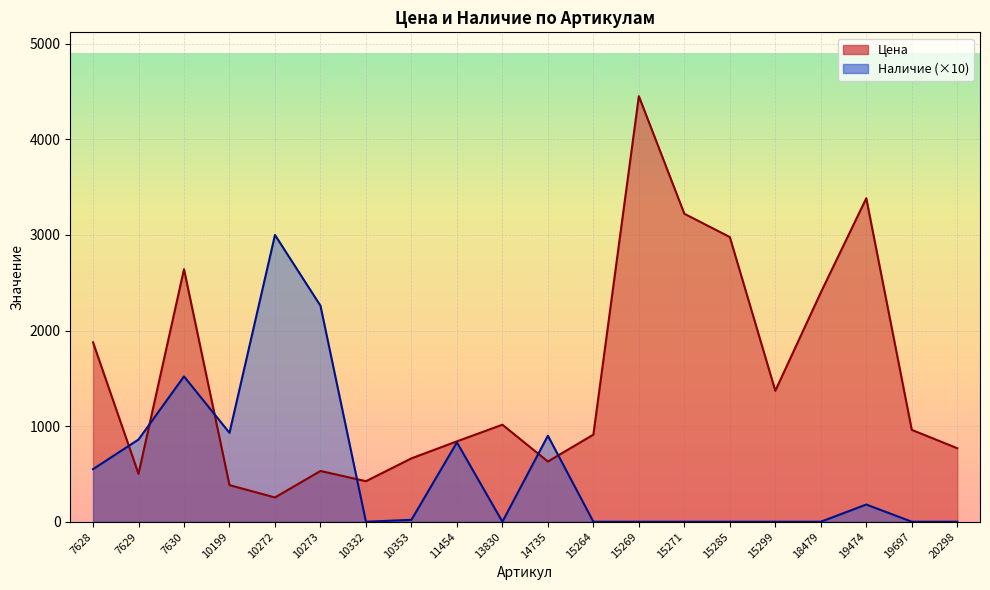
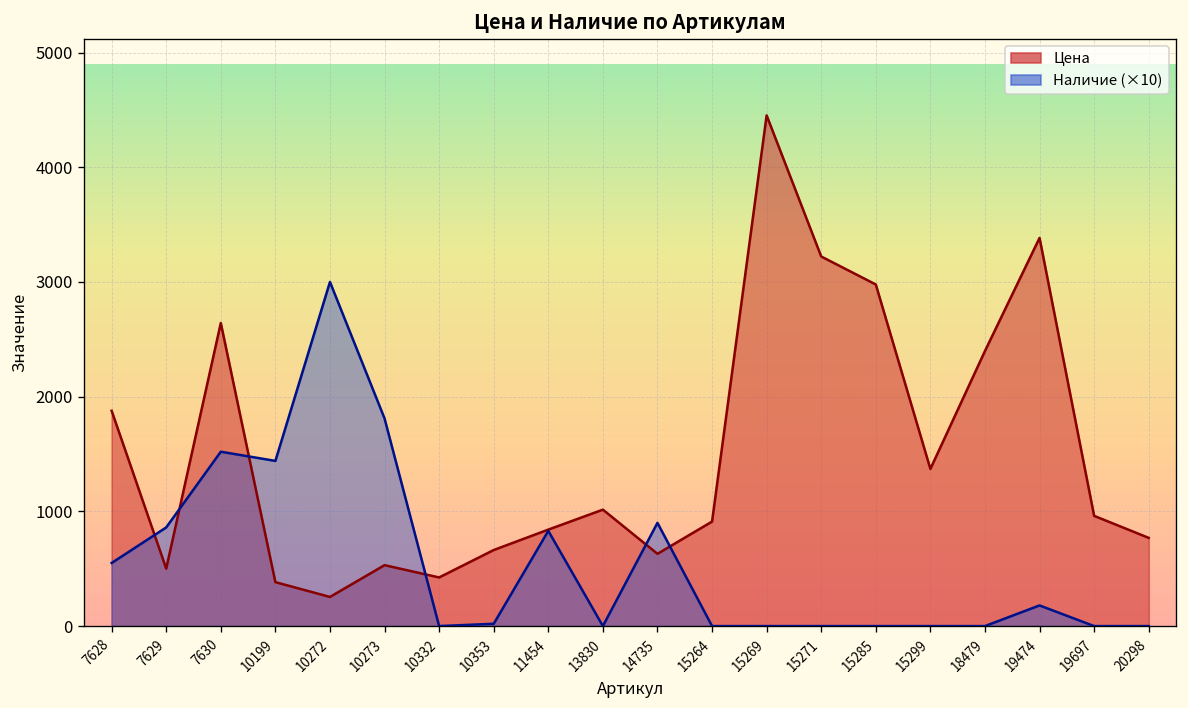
  {
    "Цена": {
      "7628": 1900,
      "7629": 500,
      "7630": 2600,
      "10199": 400,
      "10272": 300,
      "10273": 500,
      "10332": 400,
      "10353": 700,
      "13830": 1000,
      "14735": 600,
      "15264": 900,
      "15269": 4500,
      "15271": 3200,
      "15285": 3000,
      "15299": 1400,
      "18479": 2400,
      "19474": 3400,
      "19697": 1000,
      "20298": 800
    },
    "Наличие (×10)": {
      "7628": 600,
      "7629": 900,
      "7630": 1500,
-     "10199": 900,
+     "10199": 1400,
      "10272": 3000,
-     "10273": 2300,
+     "10273": 1800,
      "10332": 0,
      "10353": 0,
      "13830": 0,
      "14735": 900,
      "15264": 0,
      "15269": 0,
      "15271": 0,
      "15285": 0,
      "15299": 0,
      "18479": 0,
      "19474": 200,
      "19697": 0,
      "20298": 0
    }
  }
